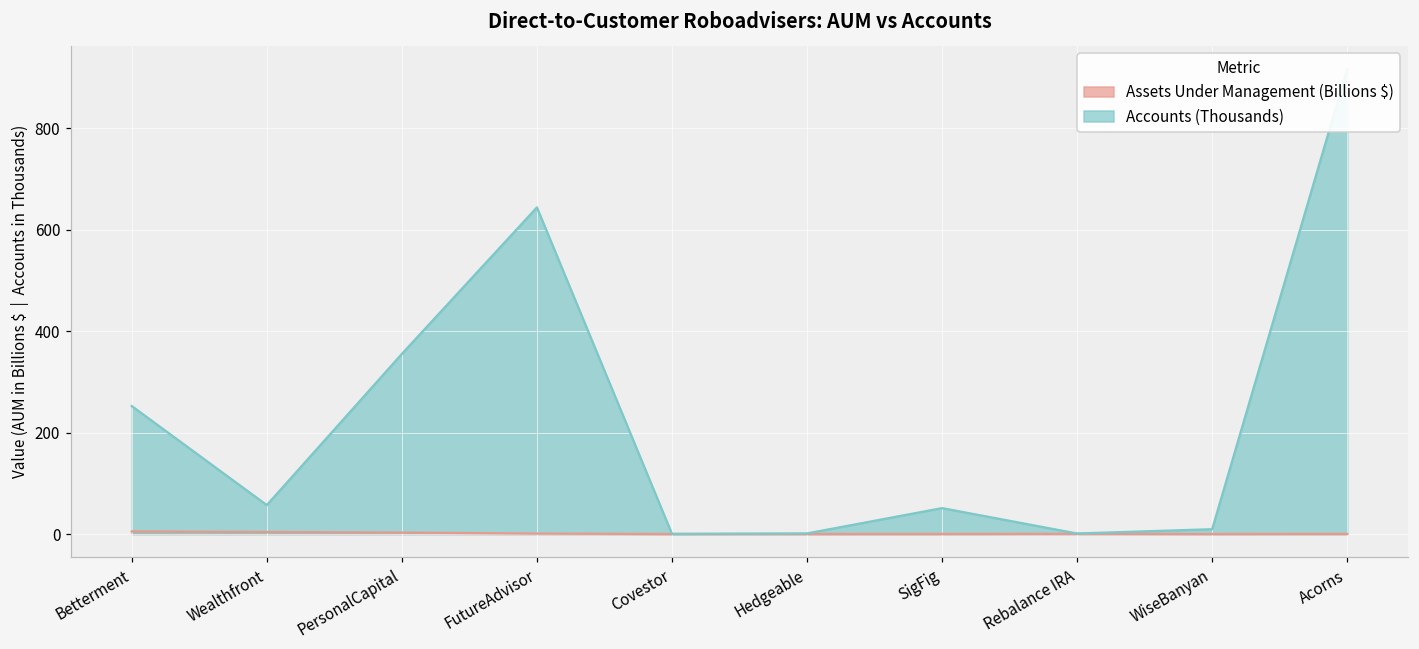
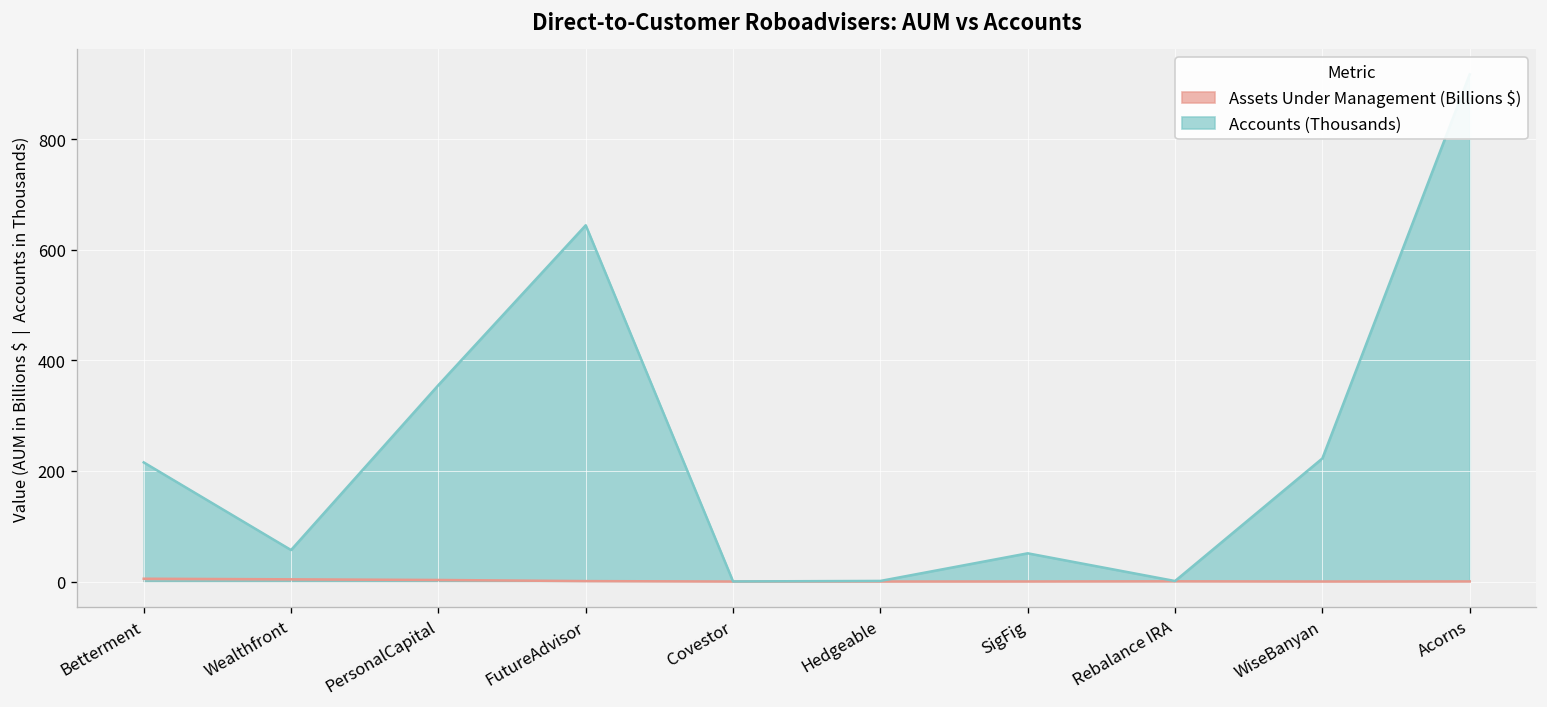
  {
    "Assets Under Management (Billions $)": {
      "Betterment": 10,
      "Wealthfront": 0,
      "PersonalCapital": 0,
      "FutureAdvisor": 0,
      "SigFig": 0,
      "WiseBanyan": 0,
      "Acorns": 0
    },
    "Accounts (Thousands)": {
-     "Betterment": 250,
+     "Betterment": 220,
      "Wealthfront": 60,
      "PersonalCapital": 360,
      "FutureAdvisor": 640,
      "SigFig": 50,
-     "WiseBanyan": 10
+     "WiseBanyan": 220
    }
  }
